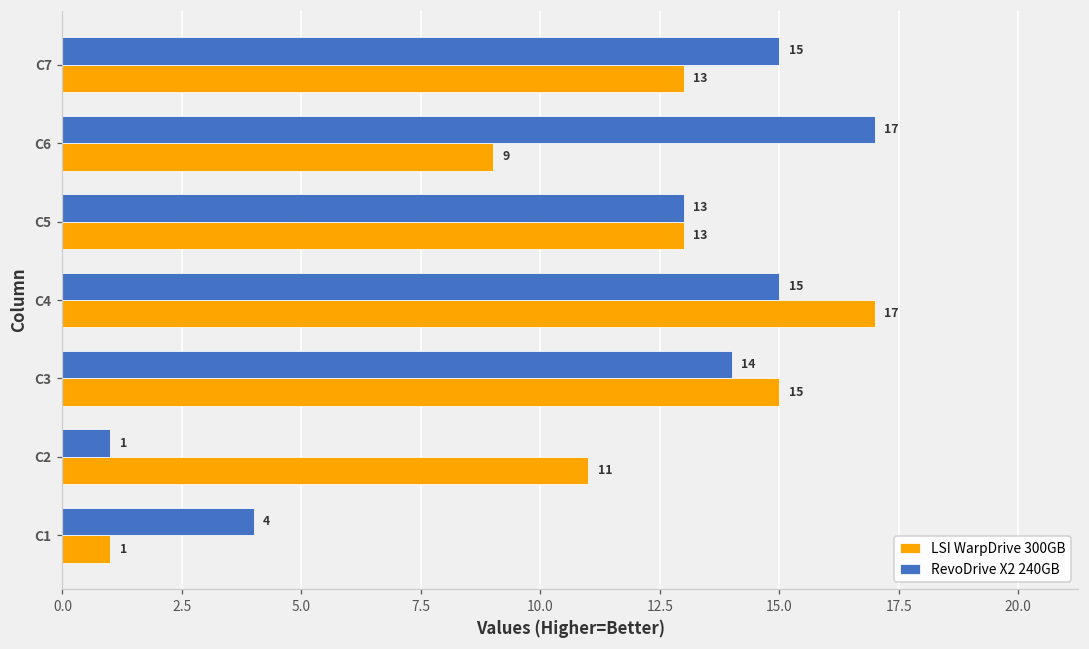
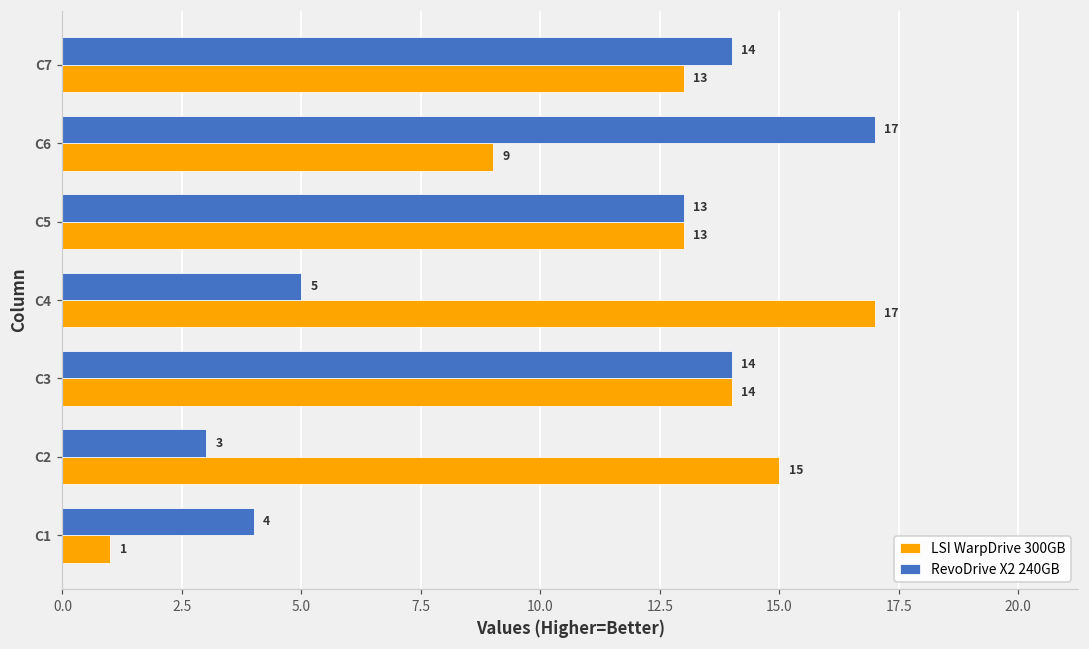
  {
    "LSI WarpDrive 300GB": {
      "C7": 13,
      "C6": 9,
      "C5": 13,
      "C4": 17,
-     "C3": 15,
-     "C2": 11,
+     "C3": 14,
+     "C2": 15,
      "C1": 1
    },
    "RevoDrive X2 240GB": {
-     "C7": 15,
+     "C7": 14,
      "C6": 17,
      "C5": 13,
-     "C4": 15,
+     "C4": 5,
      "C3": 14,
-     "C2": 1,
+     "C2": 3,
      "C1": 4
    }
  }
